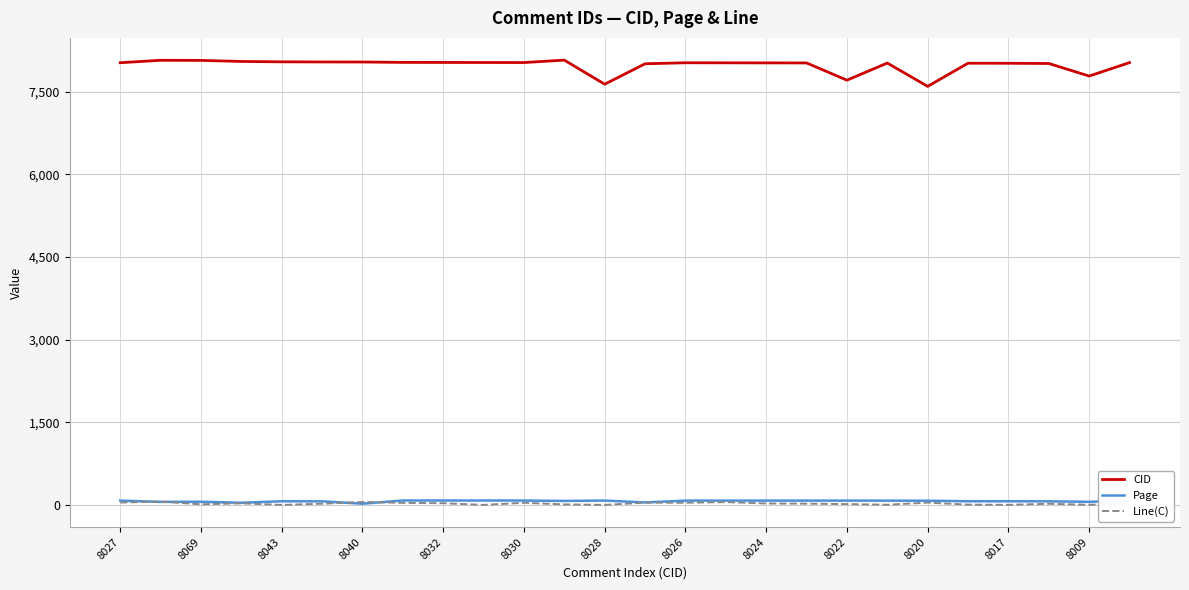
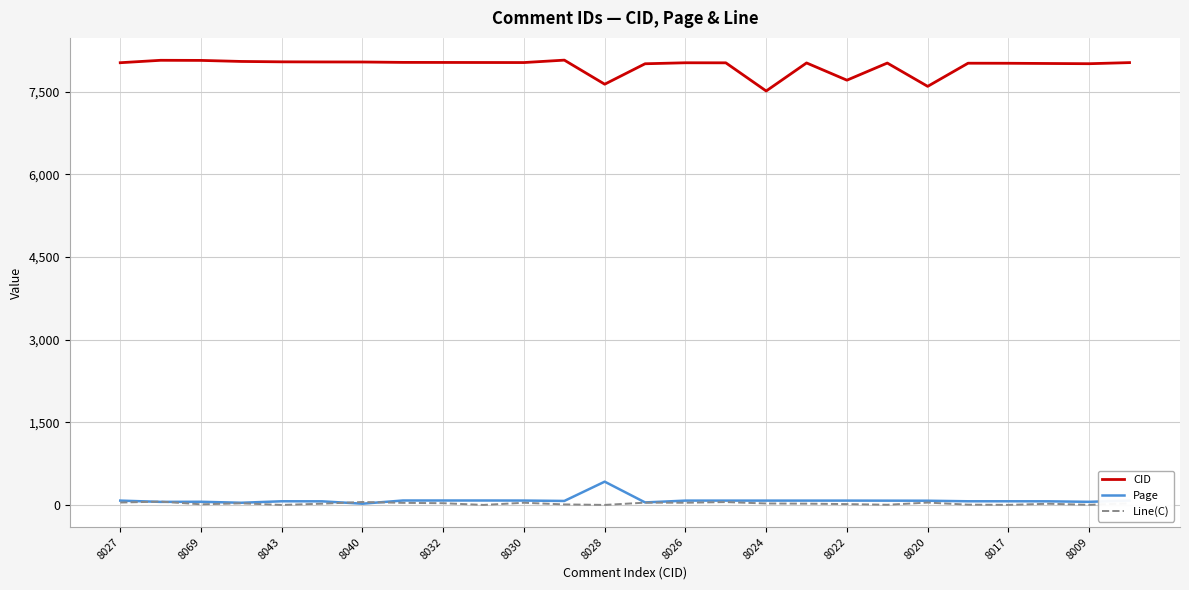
  {
    "CID": {
      "8027": "8,000",
      "8069": "8,100",
      "8043": "8,000",
      "8040": "8,000",
      "8032": "8,000",
      "8030": "8,000",
      "8028": "7,600",
      "8026": "8,000",
-     "8024": "8,000",
+     "8024": "7,500",
      "8022": "7,700",
      "8020": "7,600",
      "8017": "8,000",
-     "8009": "7,800"
+     "8009": "8,000"
    },
    "Page": {
      "8043": "100",
      "8032": "100",
-     "8028": "100",
+     "8028": "400",
      "8024": "100",
      "8022": "100",
      "8017": "100",
      "8009": "100"
    },
    "Line(C)": {
      "8043": "0",
      "8032": "0",
      "8028": "0",
      "8024": "0",
      "8022": "0",
      "8017": "0",
      "8009": "0"
    }
  }
